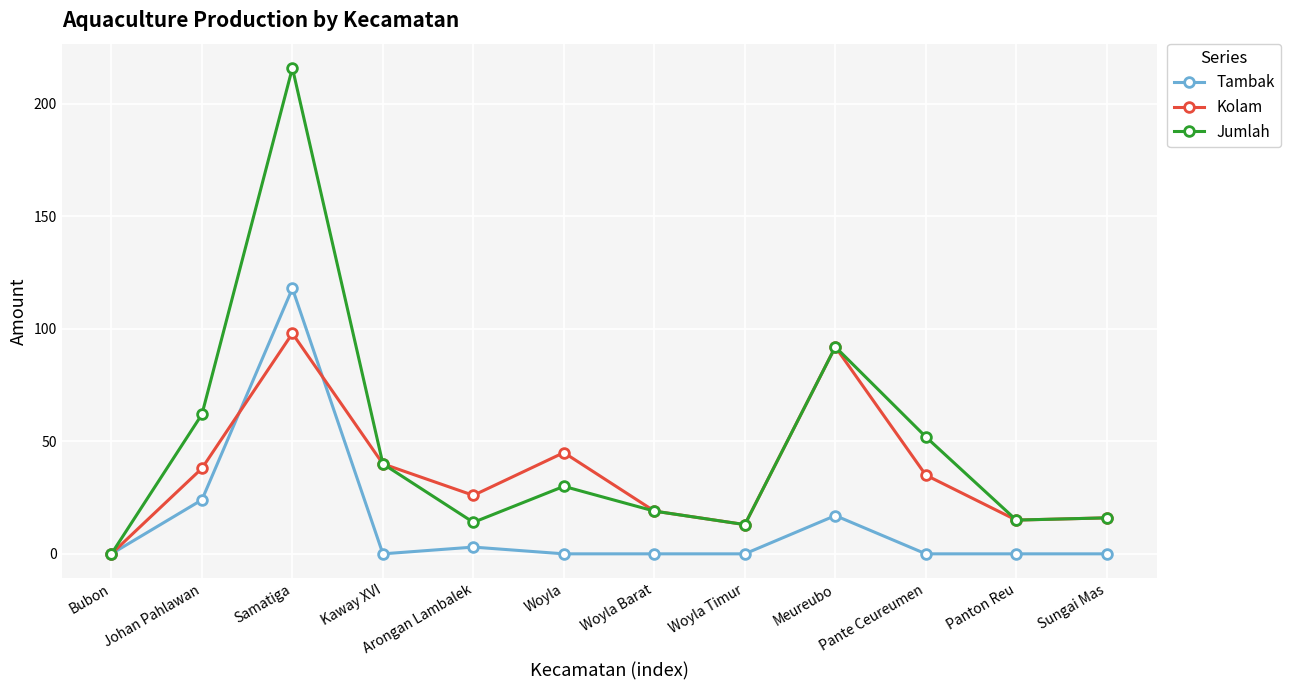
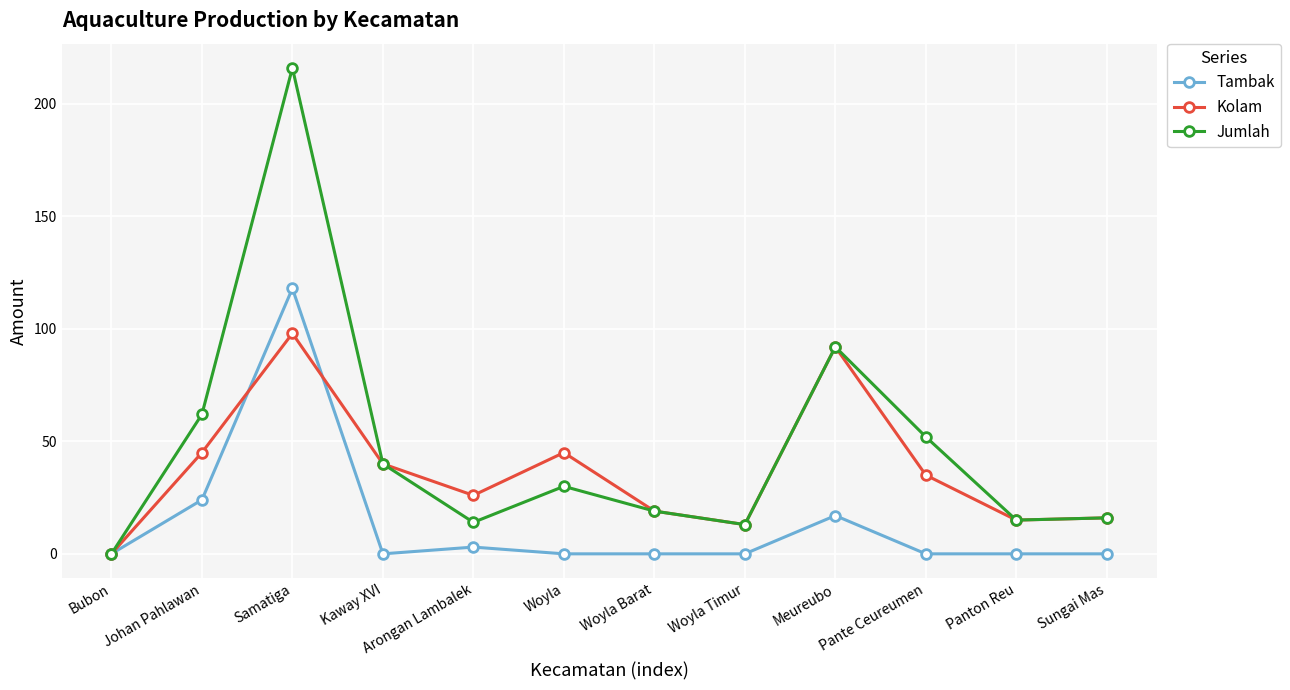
  {
    "Tambak": {
      "Johan Pahlawan": 24,
      "Samatiga": 118,
      "Kaway XVI": 0,
      "Arongan Lambalek": 3,
      "Woyla": 0,
      "Woyla Barat": 0,
      "Woyla Timur": 0,
      "Meureubo": 17,
      "Pante Ceureumen": 0,
      "Panton Reu": 0,
      "Sungai Mas": 0
    },
    "Kolam": {
-     "Johan Pahlawan": 38,
+     "Johan Pahlawan": 45,
      "Samatiga": 98,
      "Arongan Lambalek": 26,
      "Woyla": 45,
      "Pante Ceureumen": 35
    },
    "Jumlah": {
      "Johan Pahlawan": 62,
      "Samatiga": 216,
      "Arongan Lambalek": 14,
      "Woyla": 30,
      "Pante Ceureumen": 52
    }
  }
